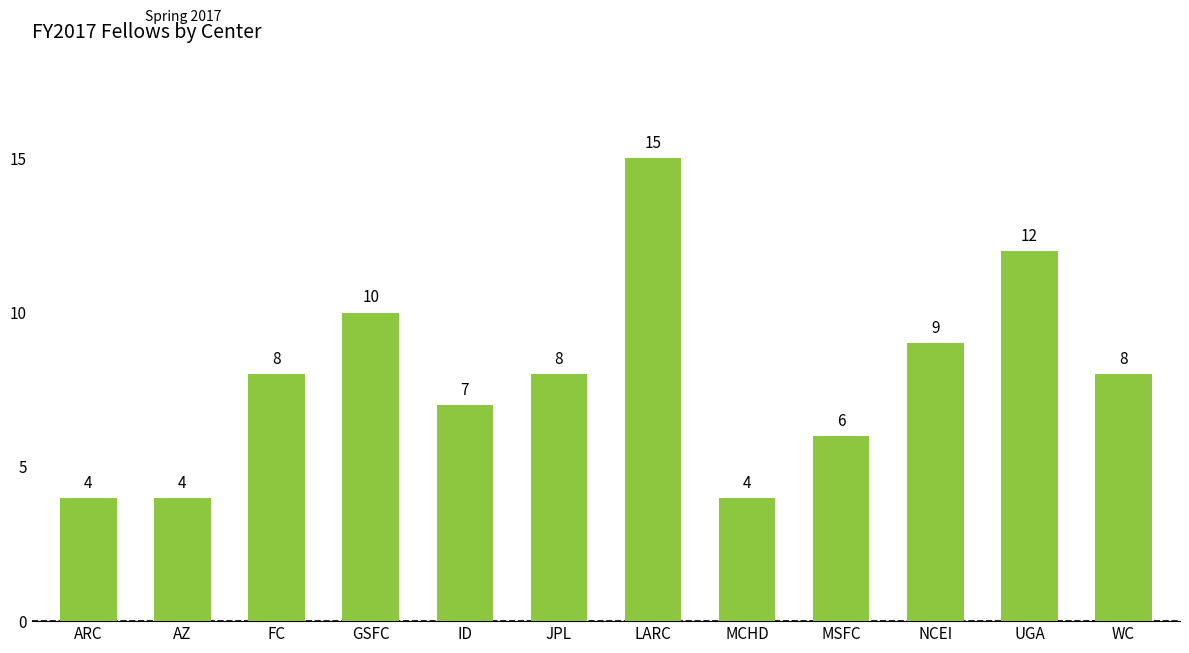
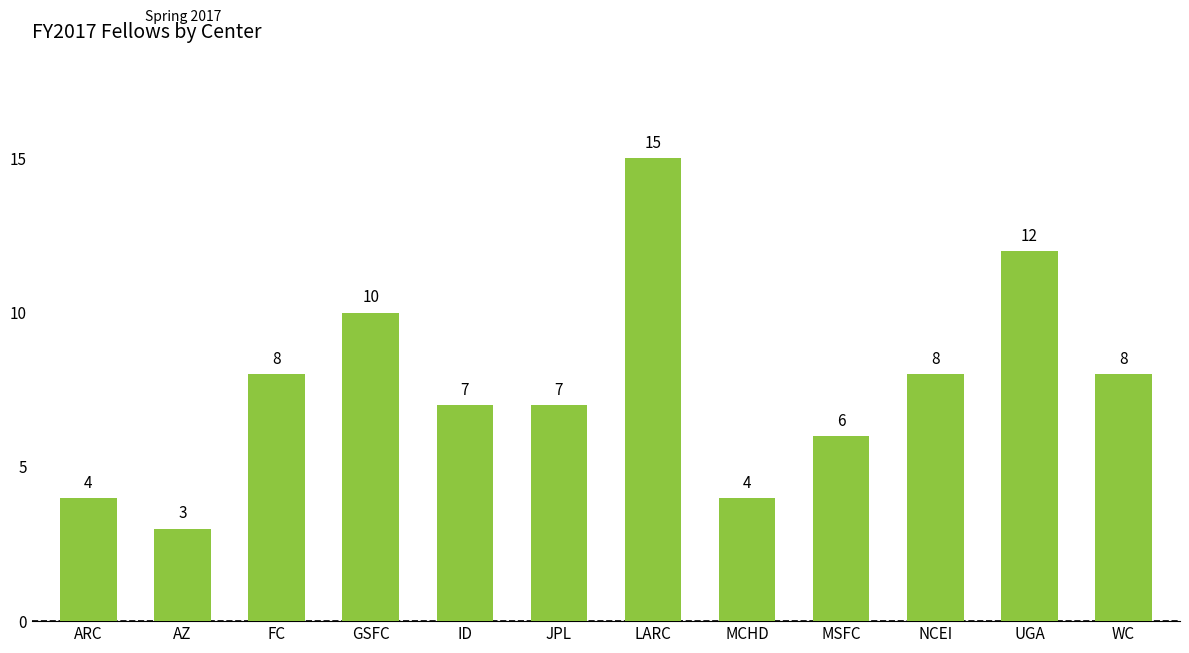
  {
    "ARC": 4,
-   "AZ": 4,
+   "AZ": 3,
    "FC": 8,
    "GSFC": 10,
    "ID": 7,
-   "JPL": 8,
+   "JPL": 7,
    "LARC": 15,
    "MCHD": 4,
    "MSFC": 6,
-   "NCEI": 9,
+   "NCEI": 8,
    "UGA": 12,
    "WC": 8
  }
